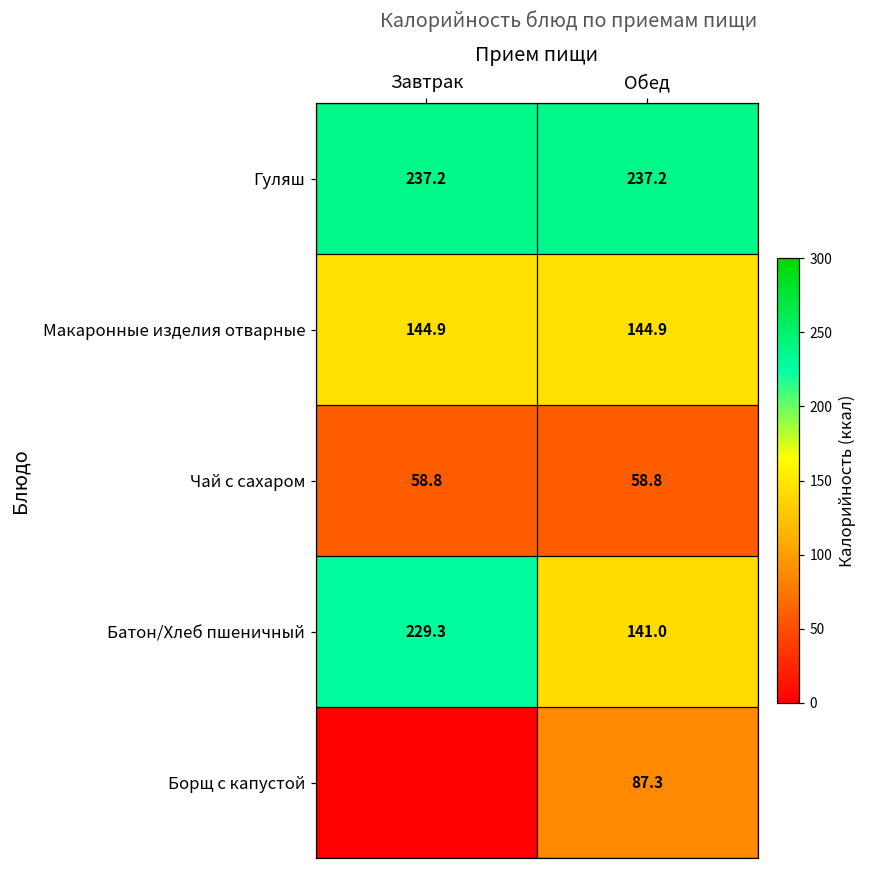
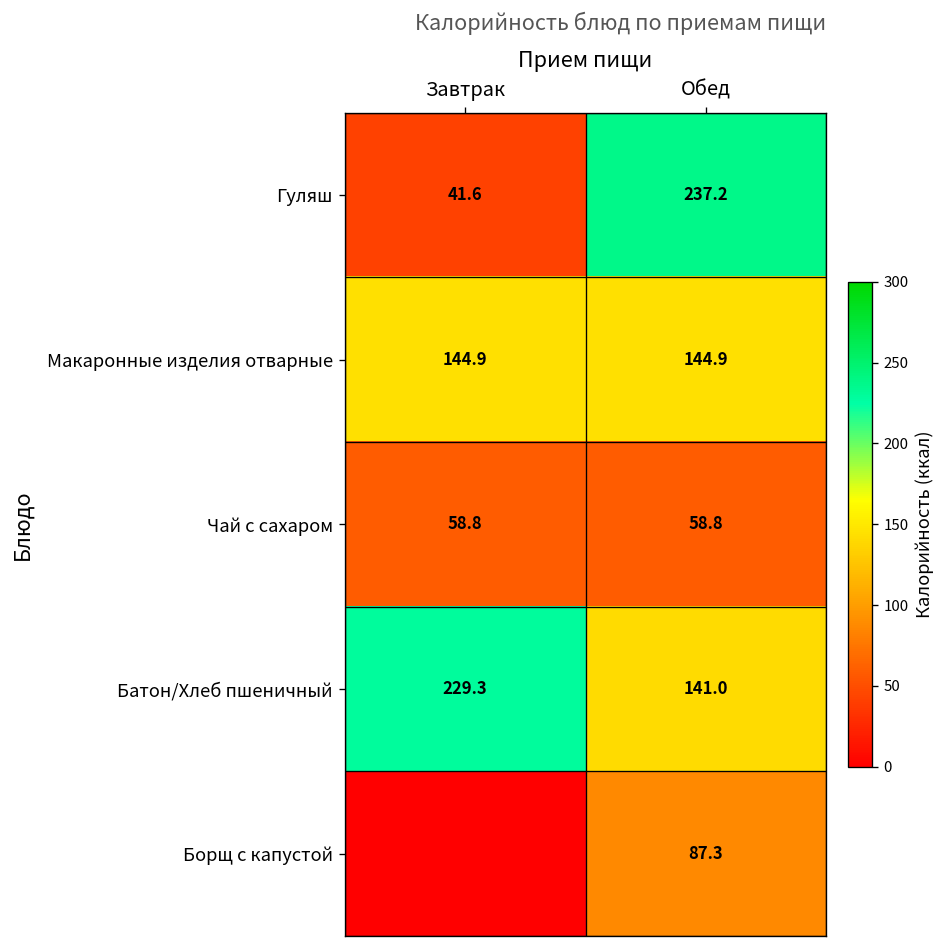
  {
    "Гуляш": {
-     "Завтрак": 237.2,
+     "Завтрак": 41.6,
      "Обед": 237.2
    },
    "Макаронные изделия отварные": {
      "Завтрак": 144.9,
      "Обед": 144.9
    },
    "Чай с сахаром": {
      "Завтрак": 58.8,
      "Обед": 58.8
    },
    "Батон/Хлеб пшеничный": {
      "Завтрак": 229.3,
      "Обед": 141.0
    },
    "Борщ с капустой": {
      "Обед": 87.3
    }
  }
